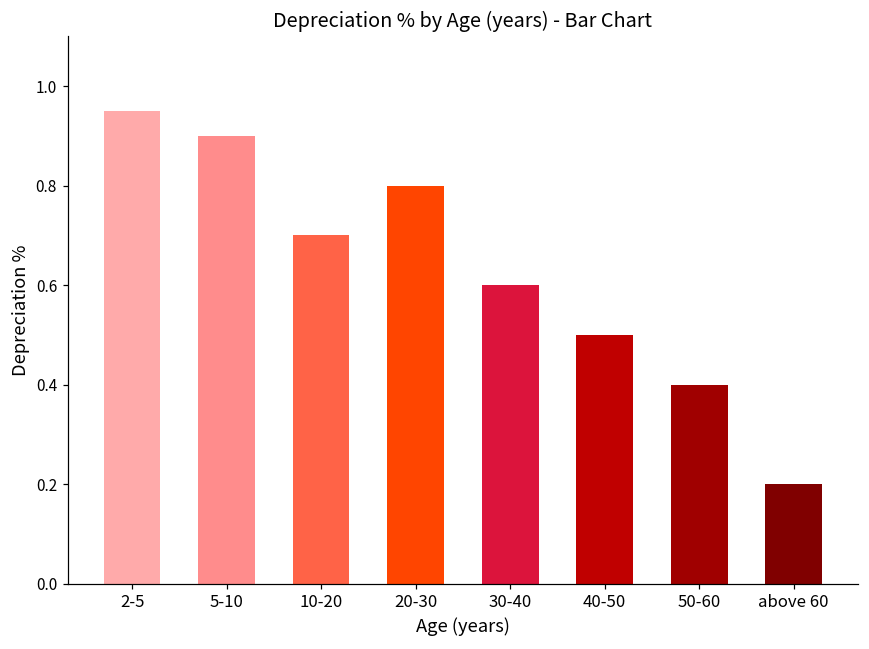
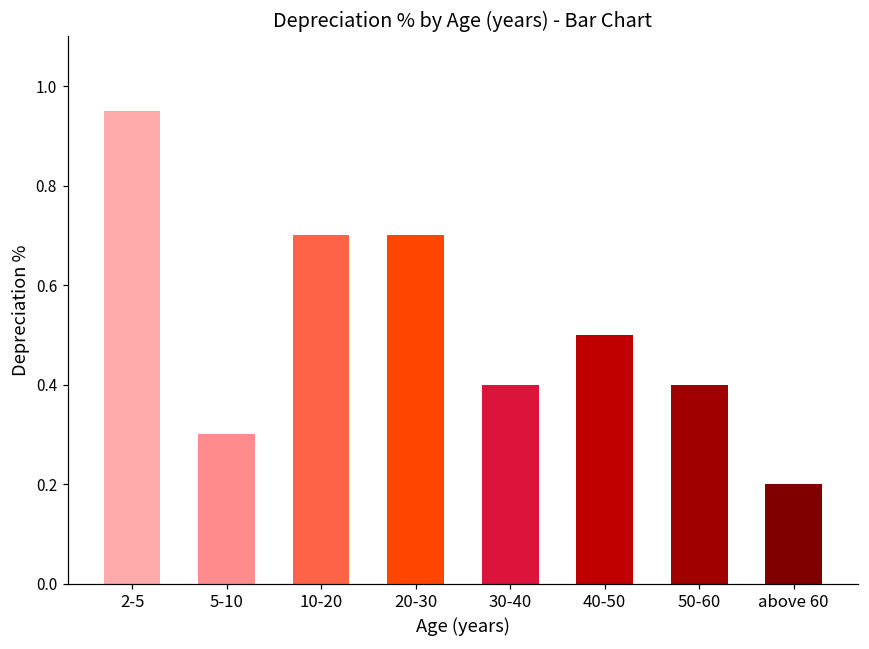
  {
    "2-5": 0.95,
-   "5-10": 0.9,
+   "5-10": 0.3,
    "10-20": 0.7,
-   "20-30": 0.8,
-   "30-40": 0.6,
+   "20-30": 0.7,
+   "30-40": 0.4,
    "40-50": 0.5,
    "50-60": 0.4,
    "above 60": 0.2
  }
